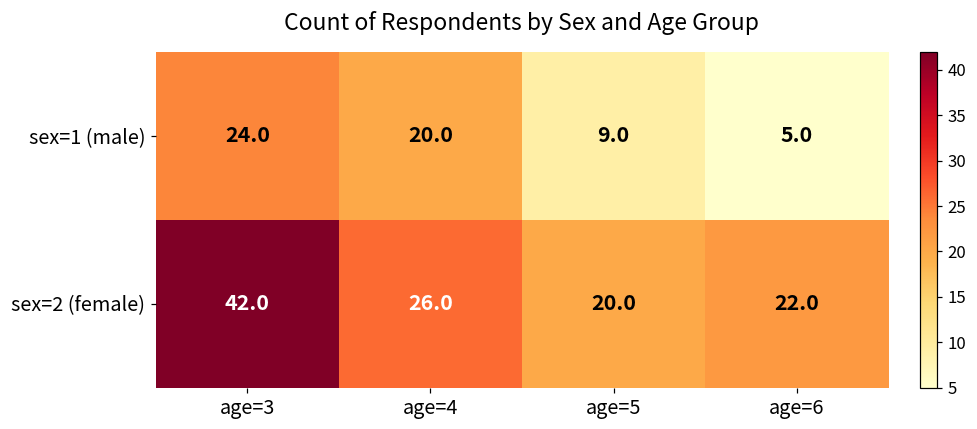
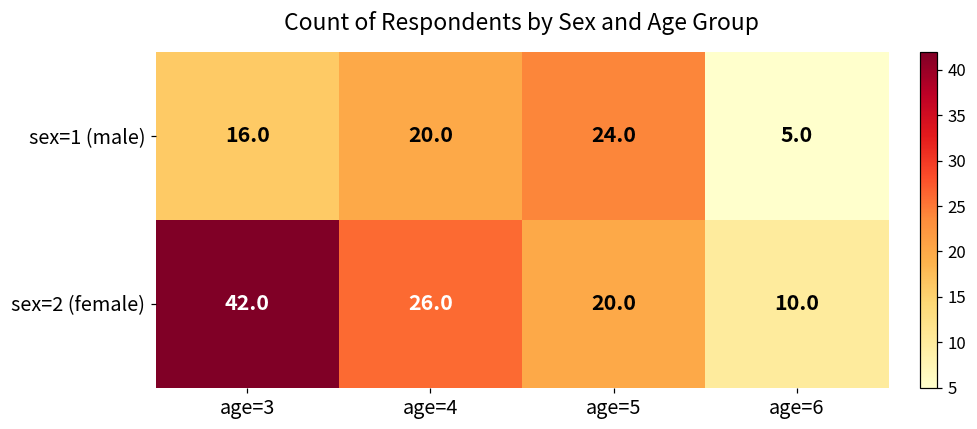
  {
    "sex=1 (male)": {
-     "age=3": 24.0,
+     "age=3": 16.0,
      "age=4": 20.0,
-     "age=5": 9.0,
+     "age=5": 24.0,
      "age=6": 5.0
    },
    "sex=2 (female)": {
      "age=3": 42.0,
      "age=4": 26.0,
      "age=5": 20.0,
-     "age=6": 22.0
+     "age=6": 10.0
    }
  }
